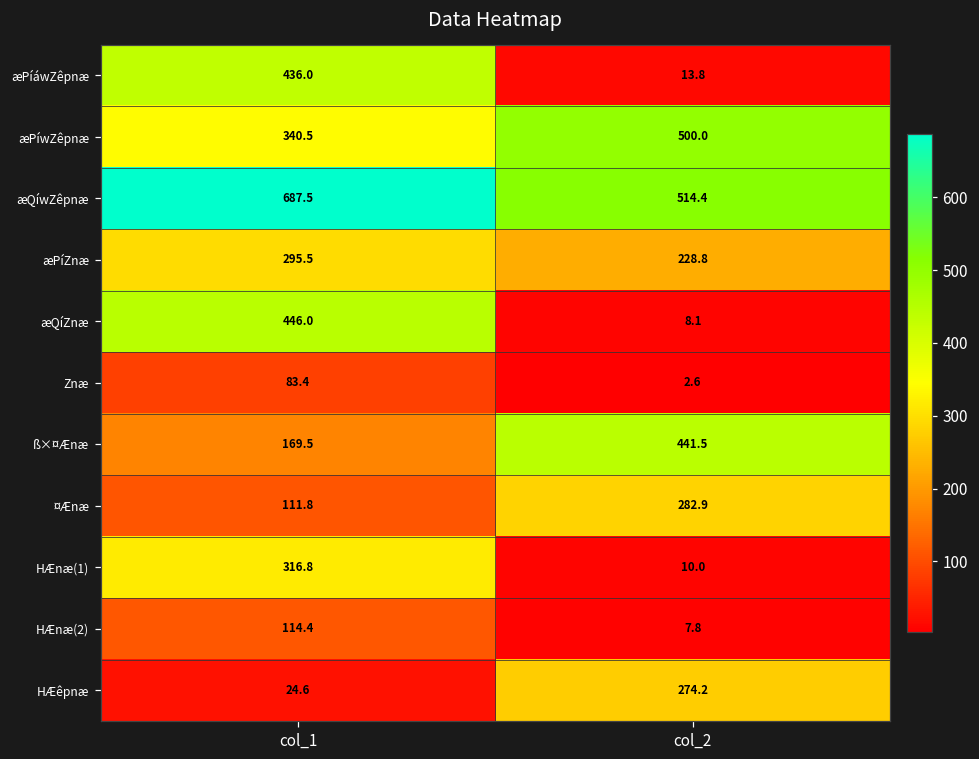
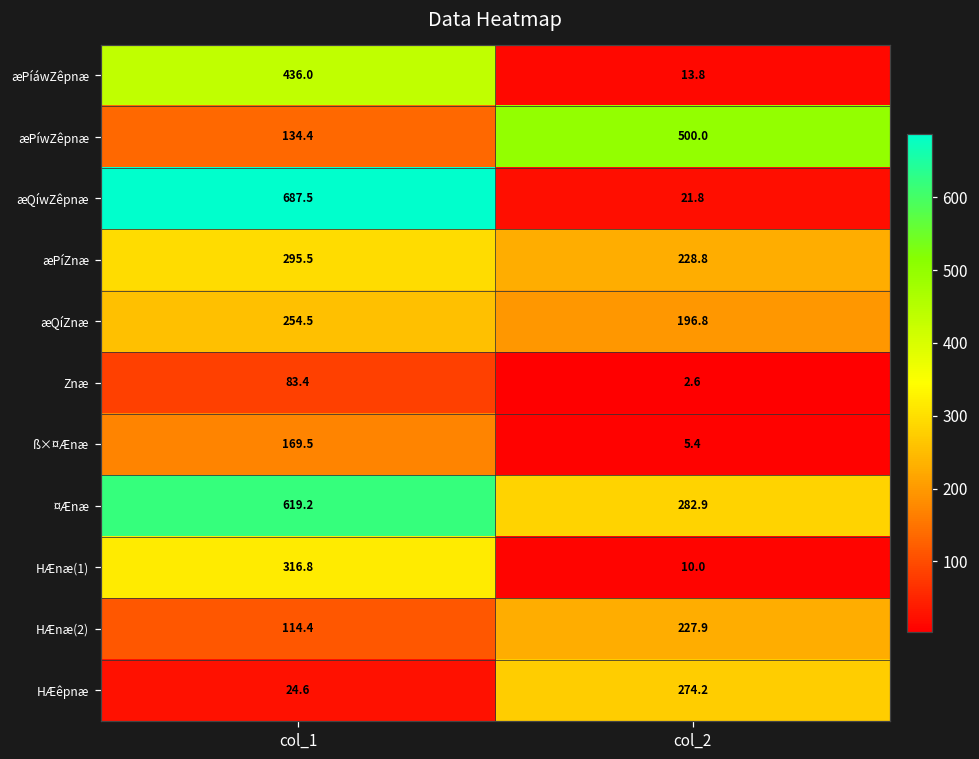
  {
    "æPíáwZêpnæ": {
      "col_1": 436.0,
      "col_2": 13.8
    },
    "æPíwZêpnæ": {
-     "col_1": 340.5,
+     "col_1": 134.4,
      "col_2": 500.0
    },
    "æQíwZêpnæ": {
      "col_1": 687.5,
-     "col_2": 514.4
+     "col_2": 21.8
    },
    "æPíZnæ": {
      "col_1": 295.5,
      "col_2": 228.8
    },
    "æQíZnæ": {
-     "col_1": 446.0,
-     "col_2": 8.1
+     "col_1": 254.5,
+     "col_2": 196.8
    },
    "Znæ": {
      "col_1": 83.4,
      "col_2": 2.6
    },
    "ß×¤Ænæ": {
      "col_1": 169.5,
-     "col_2": 441.5
+     "col_2": 5.4
    },
    "¤Ænæ": {
-     "col_1": 111.8,
+     "col_1": 619.2,
      "col_2": 282.9
    },
    "HÆnæ(1)": {
      "col_1": 316.8,
      "col_2": 10.0
    },
    "HÆnæ(2)": {
      "col_1": 114.4,
-     "col_2": 7.8
+     "col_2": 227.9
    },
    "HÆêpnæ": {
      "col_1": 24.6,
      "col_2": 274.2
    }
  }
